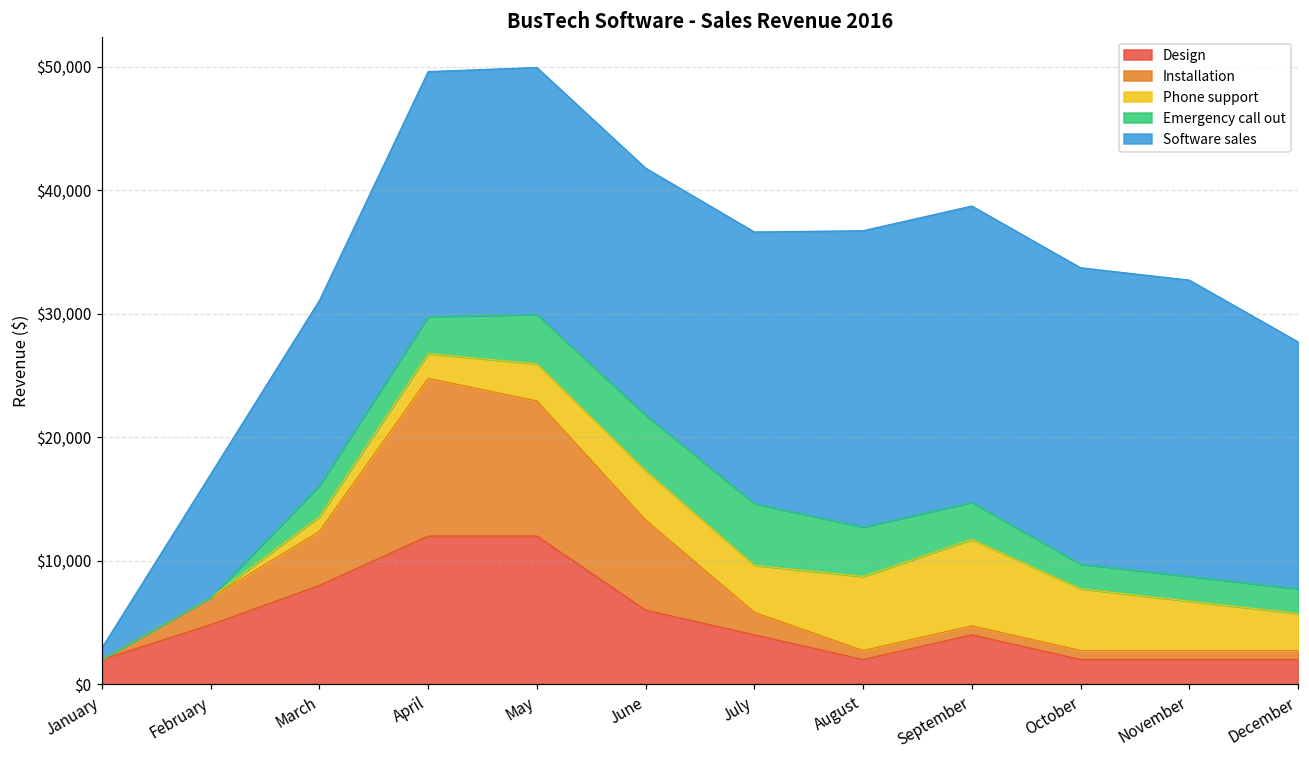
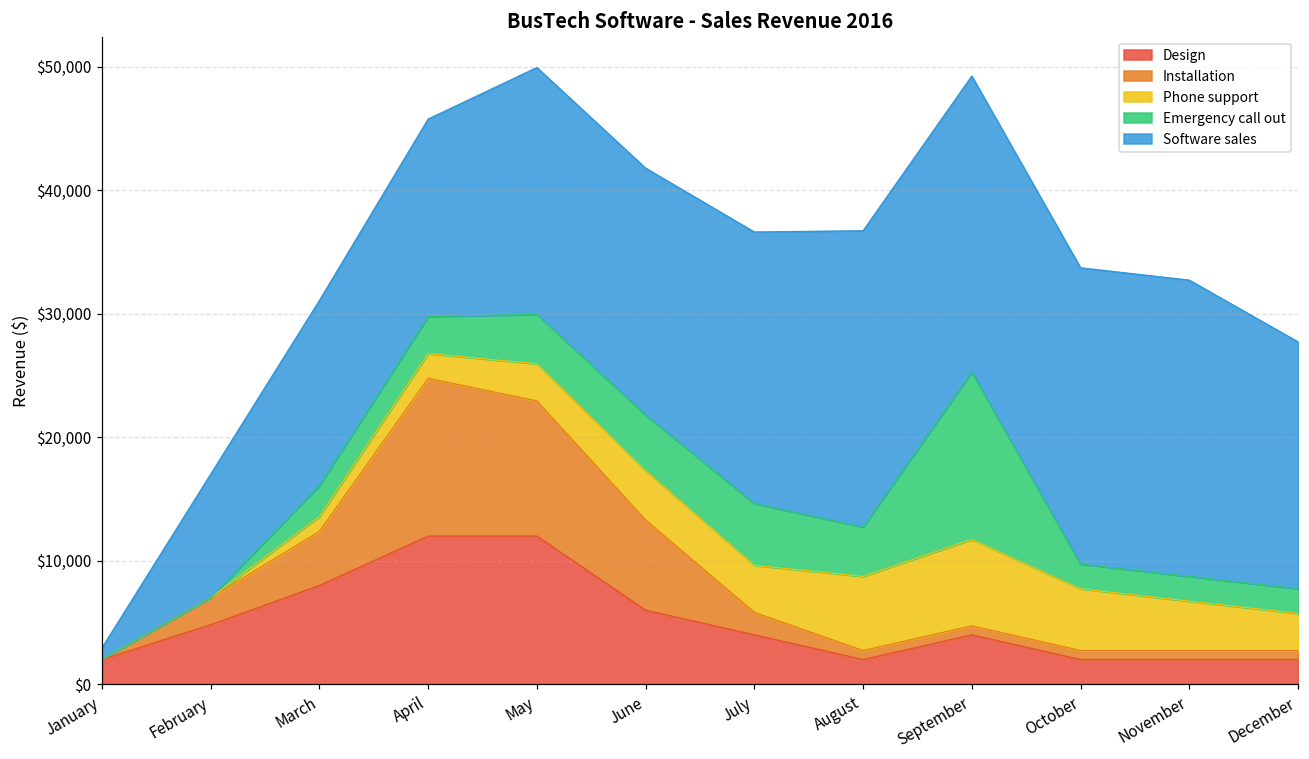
  {
    "Phone support": {
      "March": "$1,200",
      "April": "$2,000",
      "May": "$3,000",
      "June": "$4,000",
      "July": "$3,800",
      "August": "$6,000",
      "September": "$7,000",
      "October": "$5,000",
      "November": "$4,000",
      "December": "$3,000"
    },
    "Emergency call out": {
      "March": "$2,500",
      "April": "$3,000",
      "May": "$4,000",
      "June": "$4,500",
      "July": "$5,000",
      "August": "$4,000",
-     "September": "$3,000",
+     "September": "$13,500",
      "October": "$2,000",
      "November": "$2,000",
      "December": "$2,000"
    },
    "Software sales": {
      "January": "$900",
      "February": "$10,000",
      "March": "$15,000",
-     "April": "$19,800",
+     "April": "$16,000",
      "May": "$20,000",
      "June": "$20,000",
      "July": "$22,000",
      "August": "$24,000",
      "September": "$24,000",
      "October": "$24,000",
      "November": "$24,000",
      "December": "$20,000"
    }
  }
